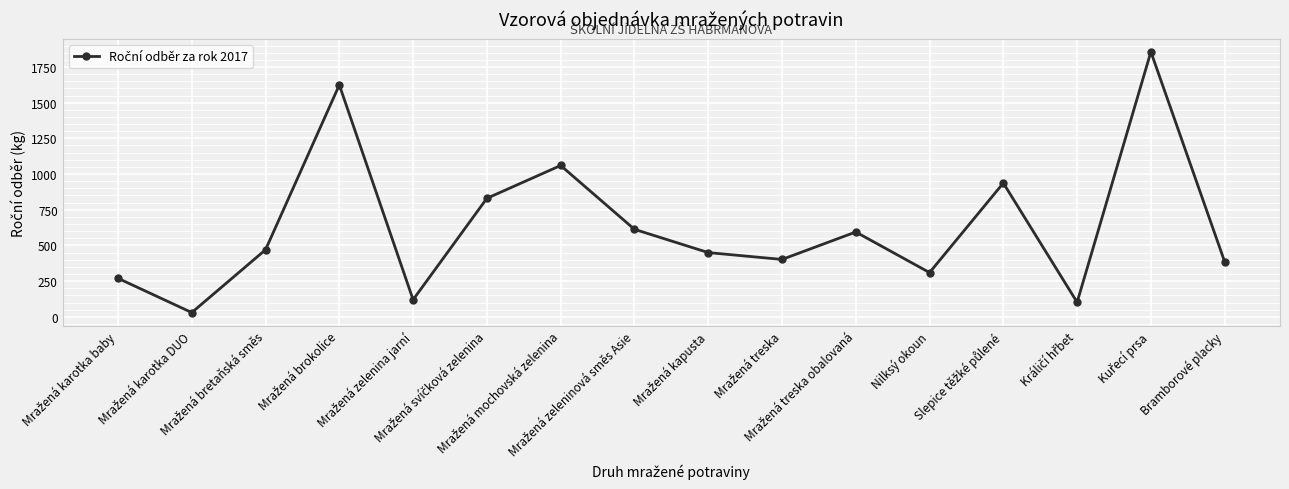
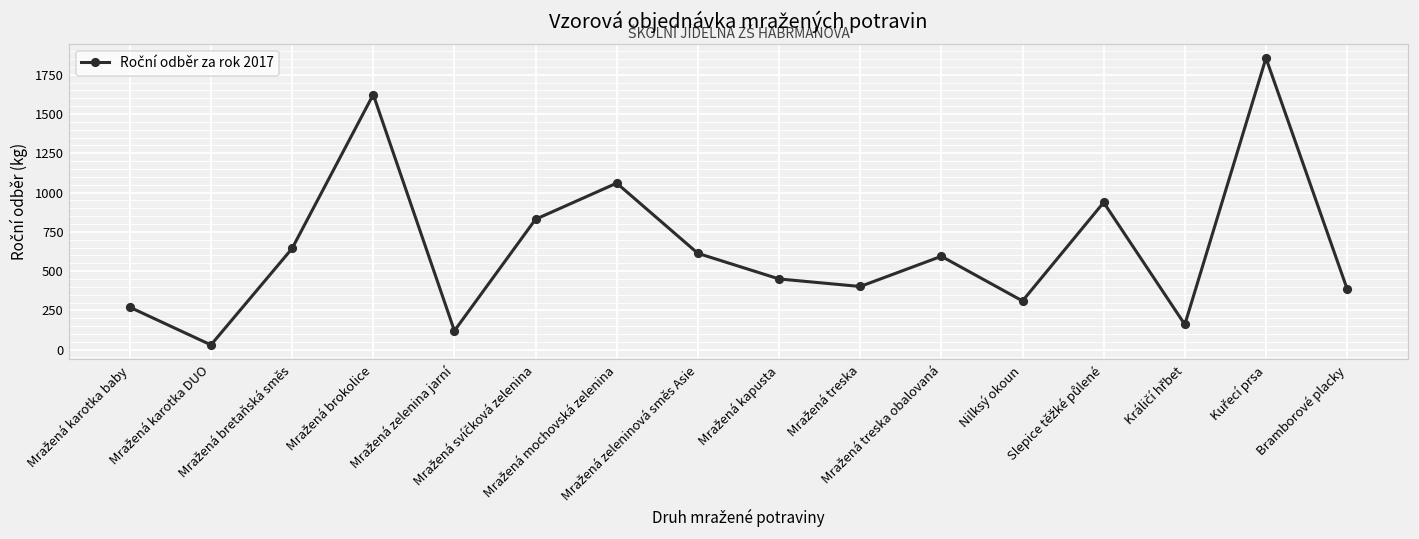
  {
    "Mražená karotka baby": 270,
    "Mražená karotka DUO": 30,
-   "Mražená bretaňská směs": 470,
+   "Mražená bretaňská směs": 640,
    "Mražená brokolice": 1620,
    "Mražená zelenina jarní": 120,
    "Mražená svíčková zelenina": 830,
    "Mražená mochovská zelenina": 1060,
    "Mražená zeleninová směs Asie": 610,
    "Mražená kapusta": 450,
    "Mražená treska": 400,
    "Mražená treska obalovaná": 590,
    "Nilksý okoun": 310,
    "Slepice těžké půlené": 940,
-   "Králičí hřbet": 100,
+   "Králičí hřbet": 160,
    "Kuřecí prsa": 1860,
    "Bramborové placky": 390
  }
